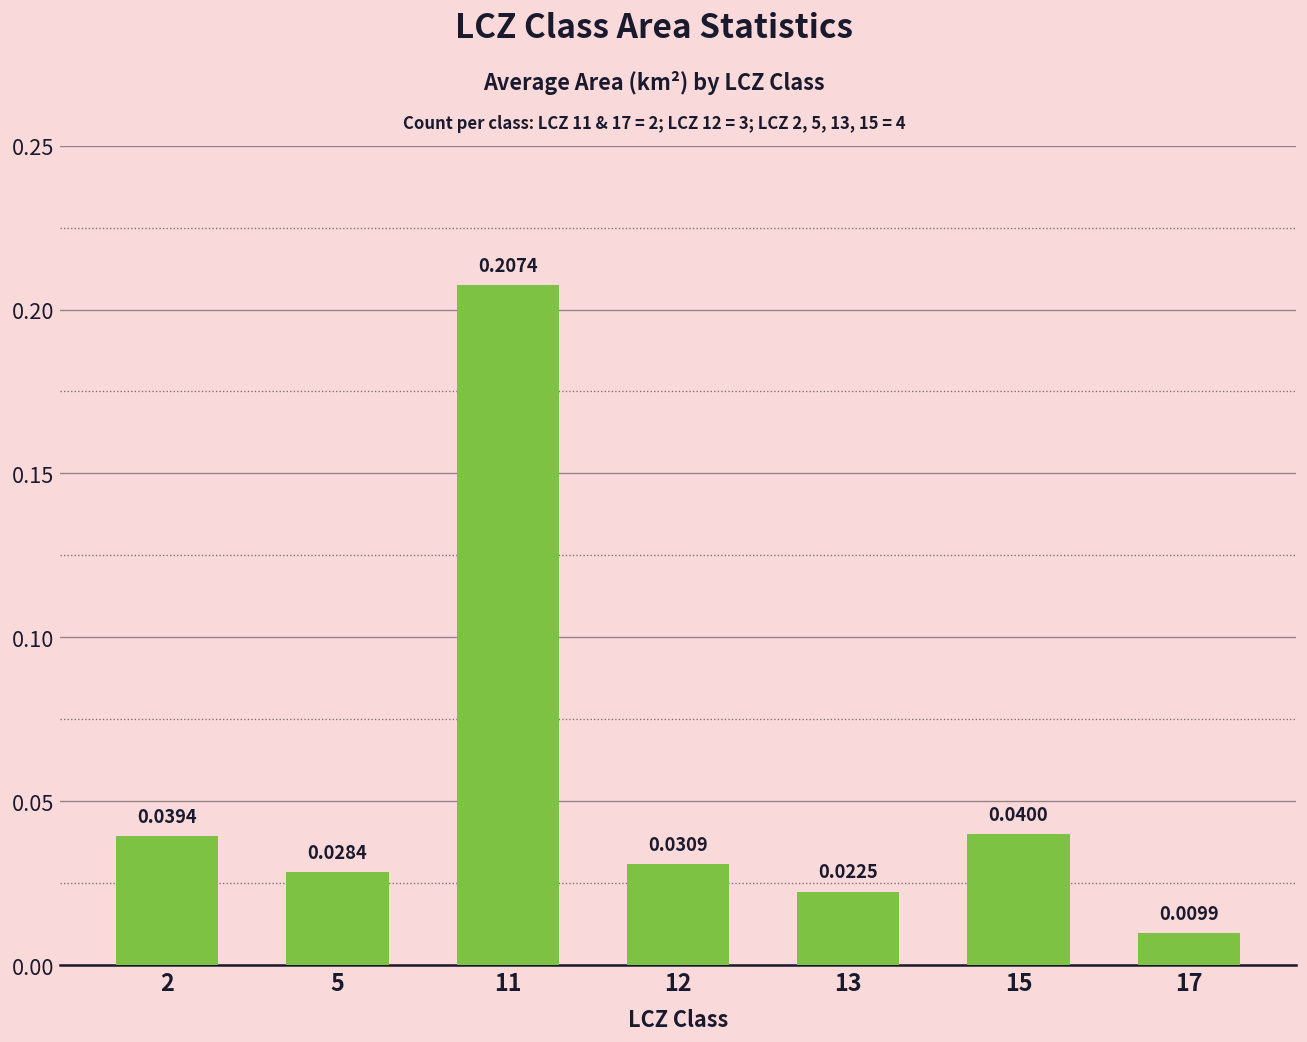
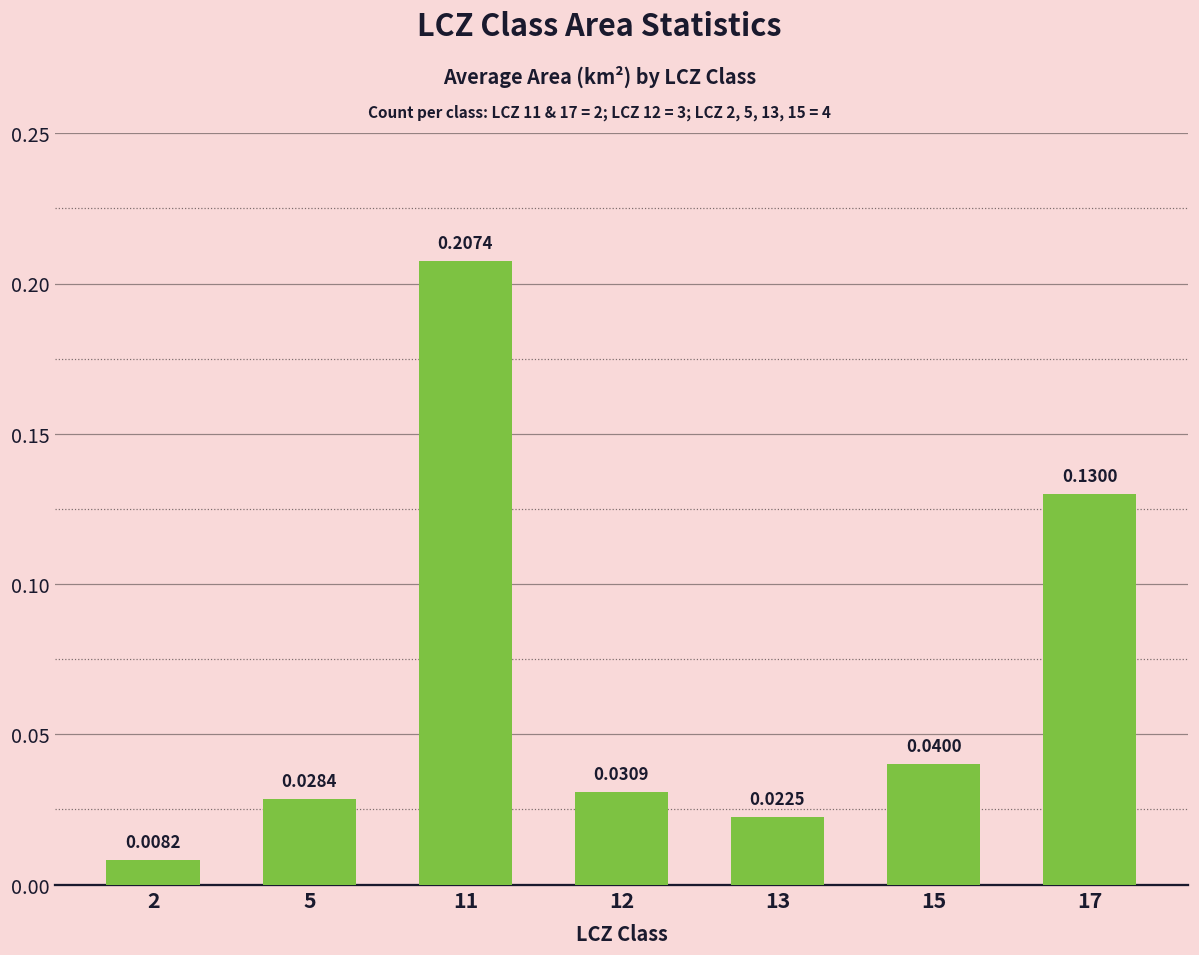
  {
-   "2": 0.0394,
+   "2": 0.0082,
    "5": 0.0284,
    "11": 0.2074,
    "12": 0.0309,
    "13": 0.0225,
    "15": 0.0400,
-   "17": 0.0099
+   "17": 0.1300
  }
